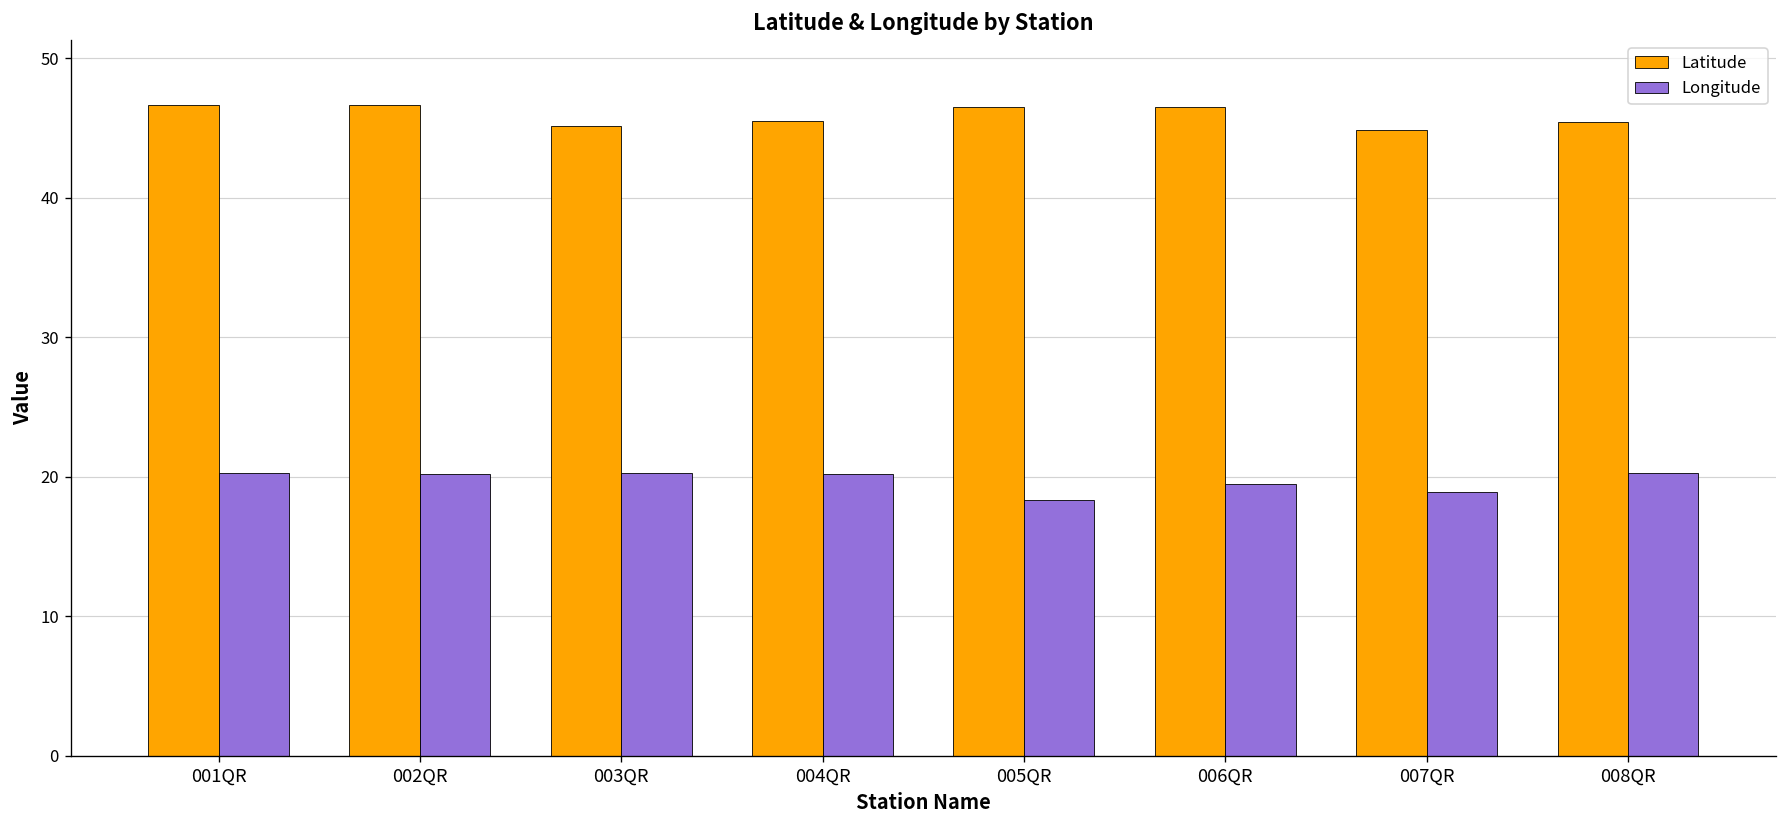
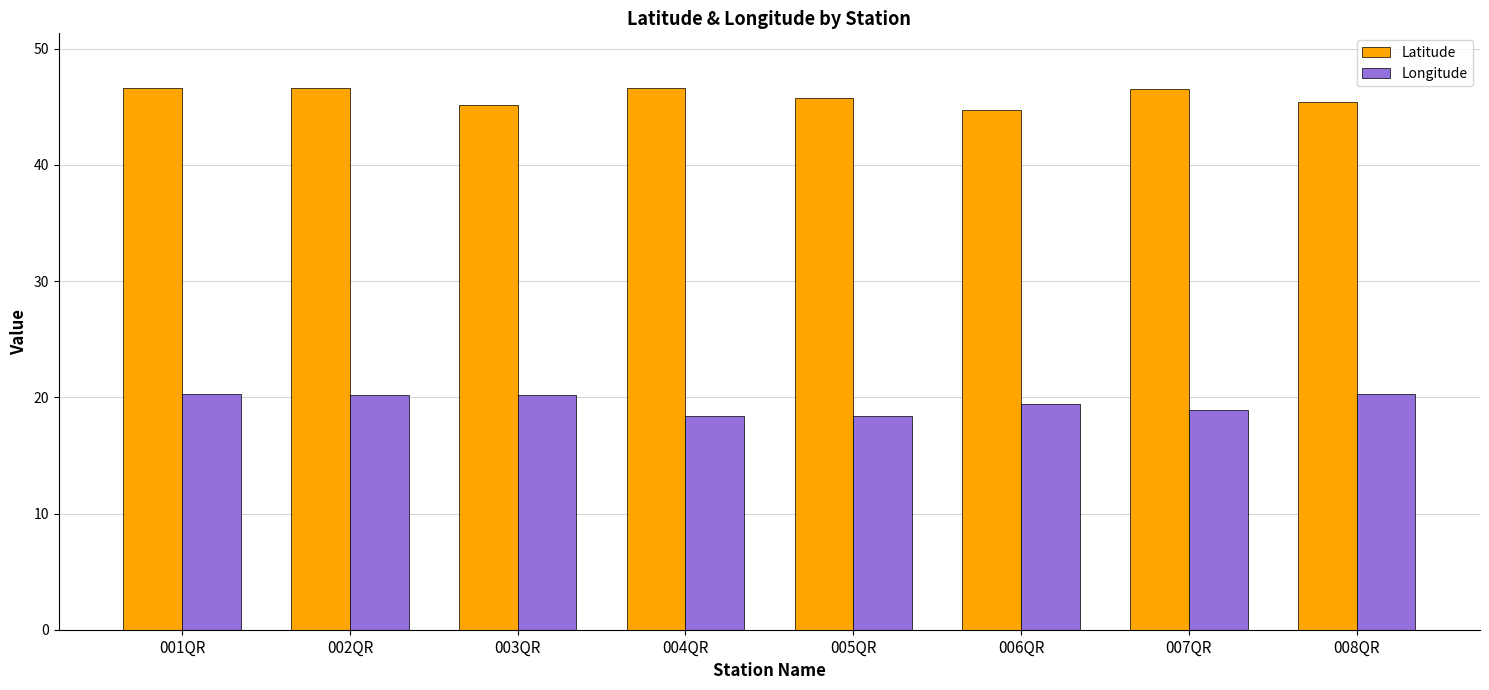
  {
    "Latitude": {
      "001QR": 46.7,
      "002QR": 46.6,
      "003QR": 45.2,
-     "004QR": 45.5,
-     "005QR": 46.5,
-     "006QR": 46.5,
-     "007QR": 44.9,
+     "004QR": 46.6,
+     "005QR": 45.7,
+     "006QR": 44.7,
+     "007QR": 46.5,
      "008QR": 45.4
    },
    "Longitude": {
      "001QR": 20.3,
      "002QR": 20.2,
      "003QR": 20.2,
-     "004QR": 20.2,
+     "004QR": 18.4,
      "005QR": 18.4,
      "006QR": 19.5,
      "007QR": 18.9,
      "008QR": 20.3
    }
  }
